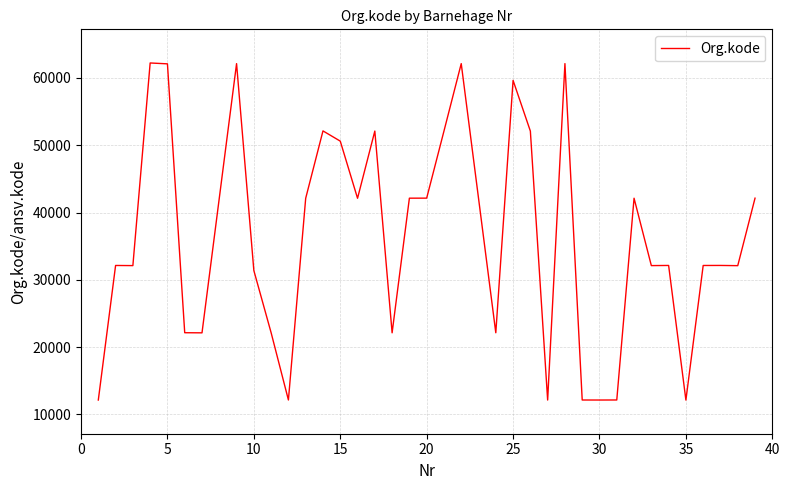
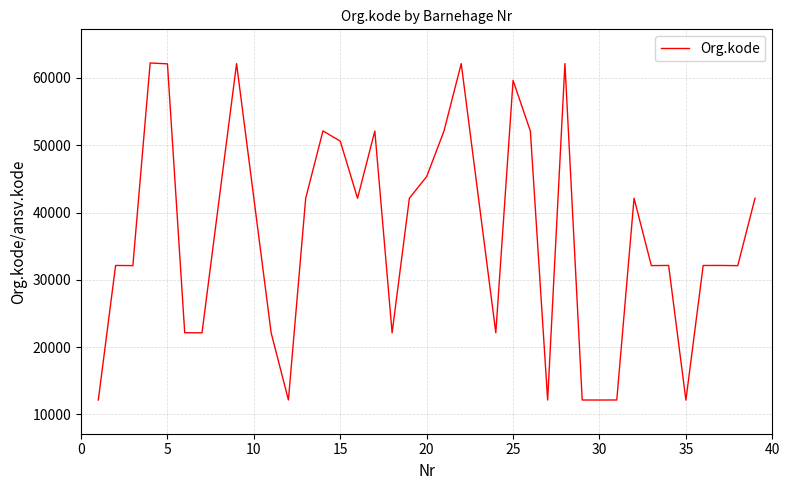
  {
    "5": 62000,
-   "10": 31000,
+   "10": 42000,
    "15": 51000,
-   "20": 42000,
+   "20": 45000,
    "25": 60000,
    "30": 12000,
    "35": 12000
  }
